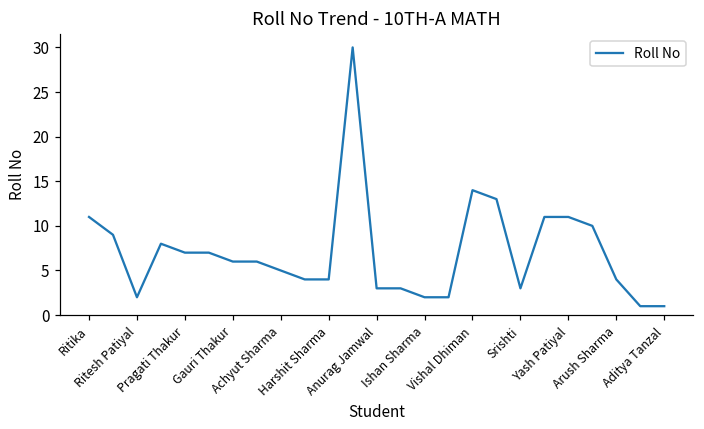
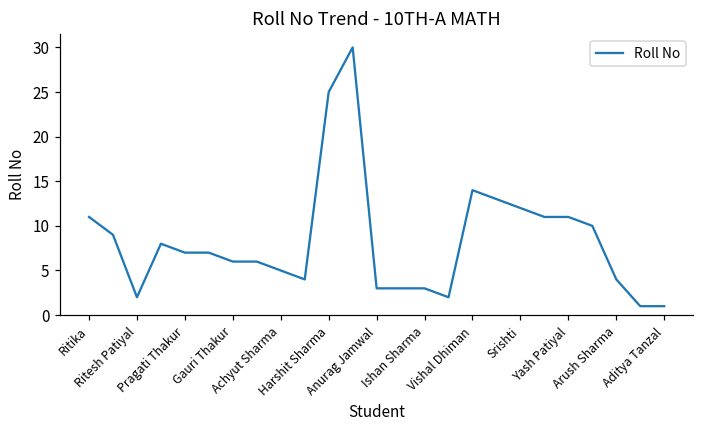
  {
    "Ritika": 11,
    "Ritesh Patiyal": 2,
    "Pragati Thakur": 7,
    "Gauri Thakur": 6,
    "Achyut Sharma": 5,
-   "Harshit Sharma": 4,
+   "Harshit Sharma": 25,
    "Anurag Jamwal": 3,
-   "Ishan Sharma": 2,
+   "Ishan Sharma": 3,
    "Vishal Dhiman": 14,
-   "Srishti": 3,
+   "Srishti": 12,
    "Yash Patiyal": 11,
    "Arush Sharma": 4,
    "Aditya Tanzal": 1
  }
